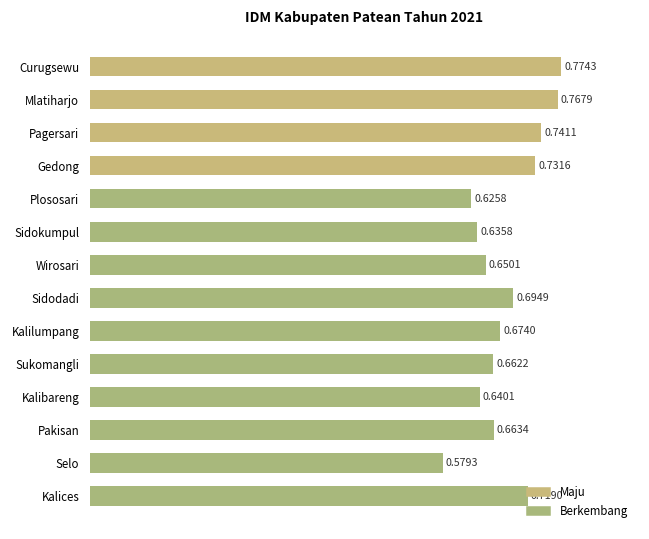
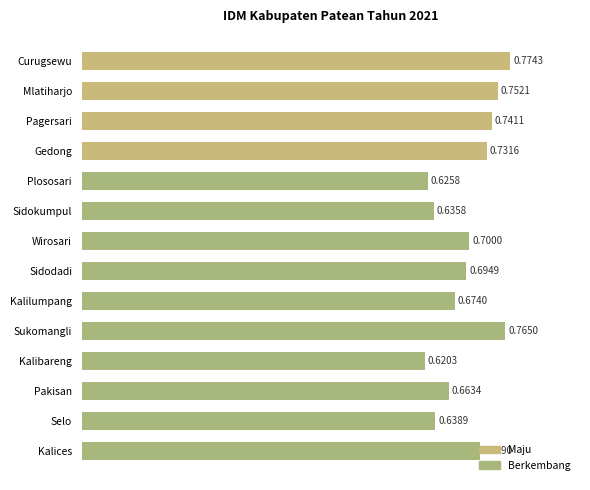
  {
    "Curugsewu": 0.7743,
-   "Mlatiharjo": 0.7679,
+   "Mlatiharjo": 0.7521,
    "Pagersari": 0.7411,
    "Gedong": 0.7316,
    "Plososari": 0.6258,
    "Sidokumpul": 0.6358,
-   "Wirosari": 0.6501,
+   "Wirosari": 0.7000,
    "Sidodadi": 0.6949,
    "Kalilumpang": 0.6740,
-   "Sukomangli": 0.6622,
-   "Kalibareng": 0.6401,
+   "Sukomangli": 0.7650,
+   "Kalibareng": 0.6203,
    "Pakisan": 0.6634,
-   "Selo": 0.5793,
+   "Selo": 0.6389,
    "Kalices": 0.7190
  }
